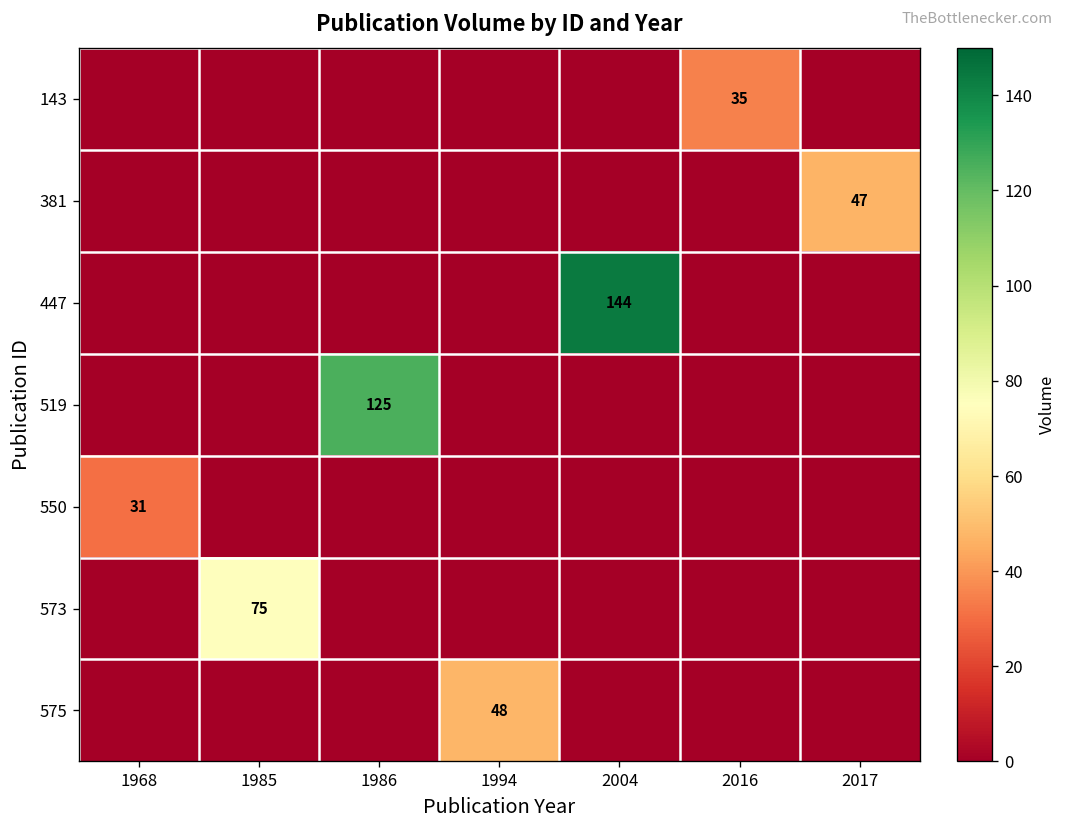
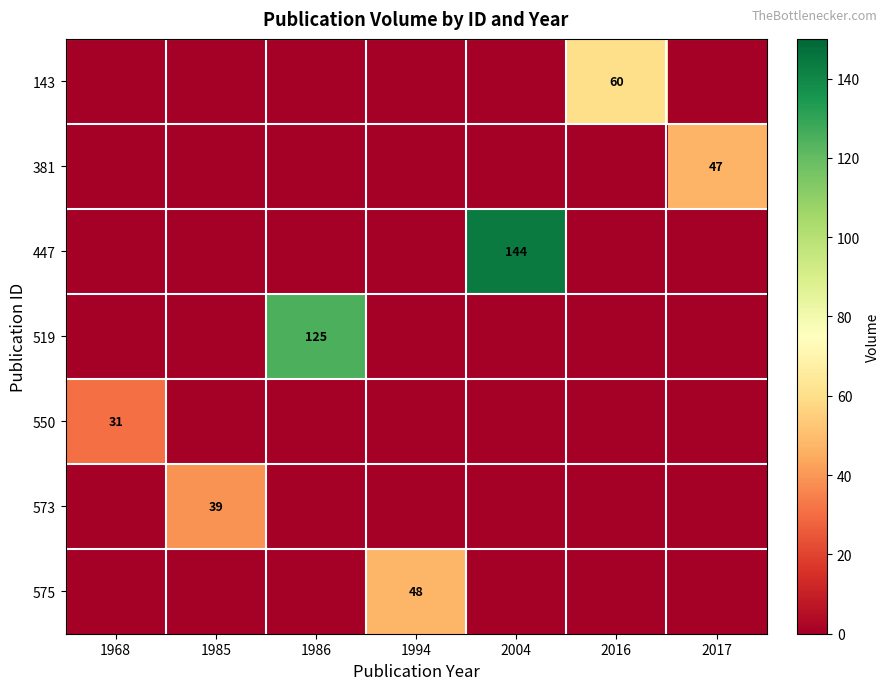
  {
    "143": {
-     "2016": 35
+     "2016": 60
    },
    "381": {
      "2017": 47
    },
    "447": {
      "2004": 144
    },
    "519": {
      "1986": 125
    },
    "550": {
      "1968": 31
    },
    "573": {
-     "1985": 75
+     "1985": 39
    },
    "575": {
      "1994": 48
    }
  }
